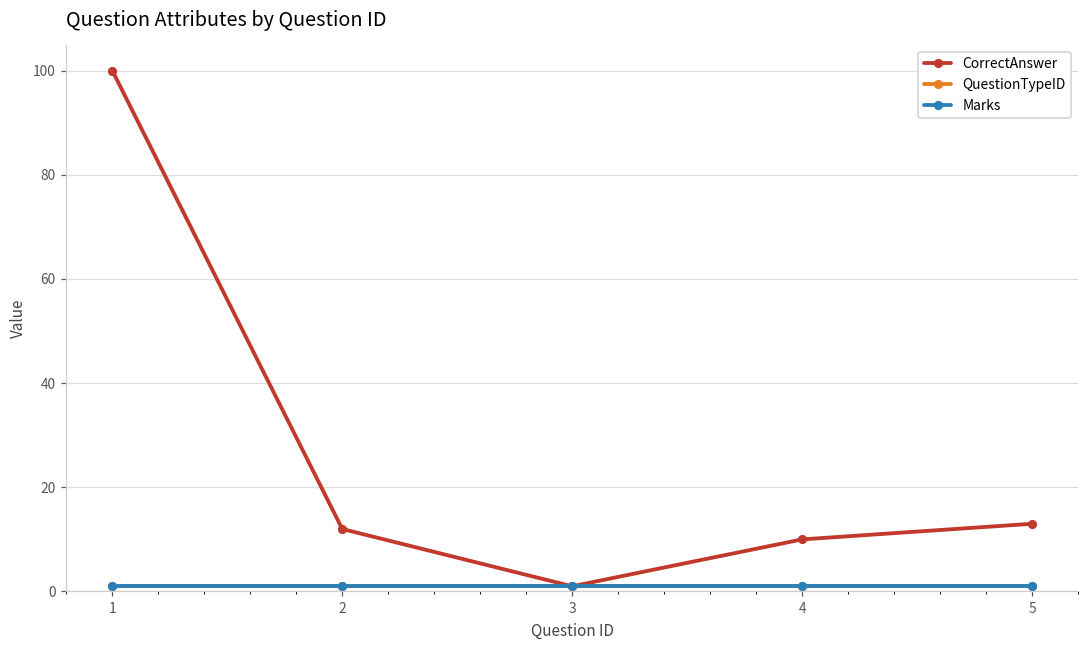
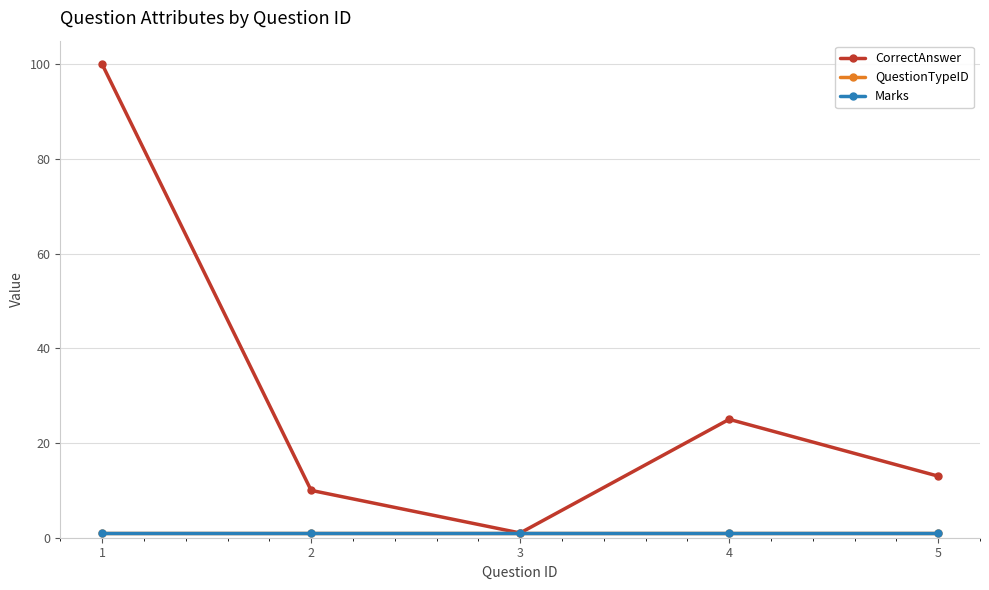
  {
    "CorrectAnswer": {
      "1": 100,
-     "2": 12,
-     "4": 10,
+     "2": 10,
+     "4": 25,
      "5": 13
    },
    "Marks": {
      "1": 1,
      "2": 1,
      "4": 1,
      "5": 1
    }
  }
